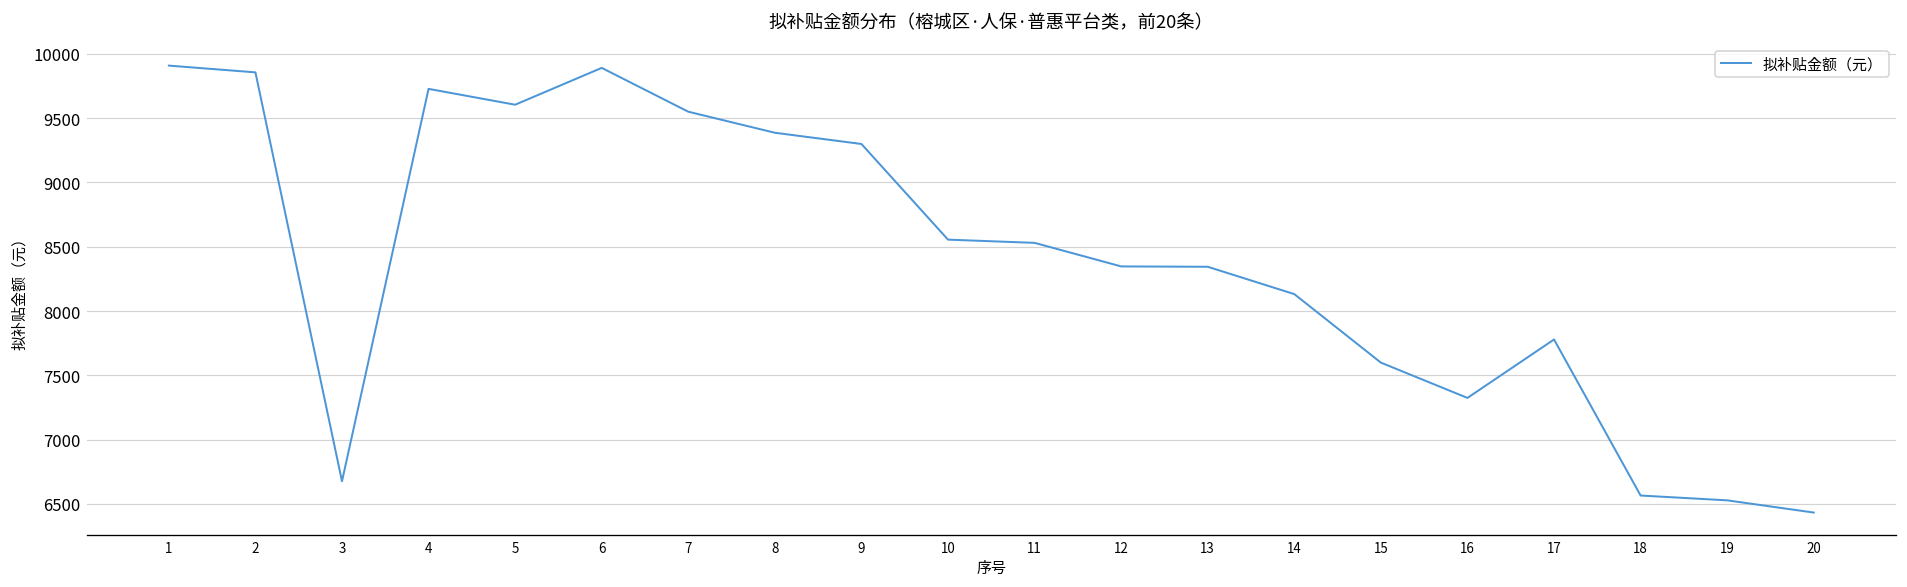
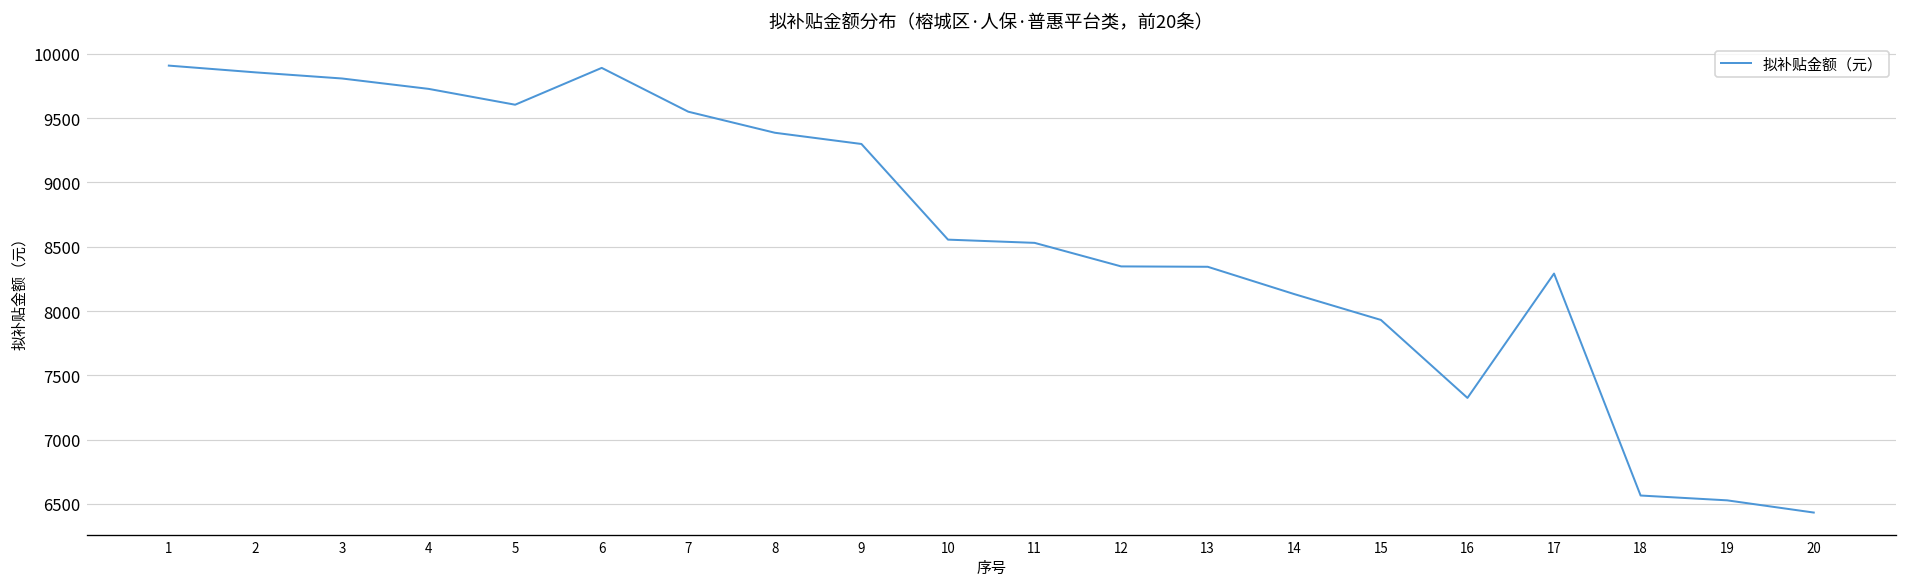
  {
    "1": 9910,
    "2": 9860,
-   "3": 6680,
+   "3": 9810,
    "4": 9730,
    "5": 9610,
    "6": 9890,
    "7": 9550,
    "8": 9390,
    "9": 9300,
    "10": 8560,
    "11": 8530,
    "12": 8350,
    "13": 8340,
    "14": 8130,
-   "15": 7600,
+   "15": 7930,
    "16": 7320,
-   "17": 7780,
+   "17": 8290,
    "18": 6560,
    "19": 6530,
    "20": 6430
  }
